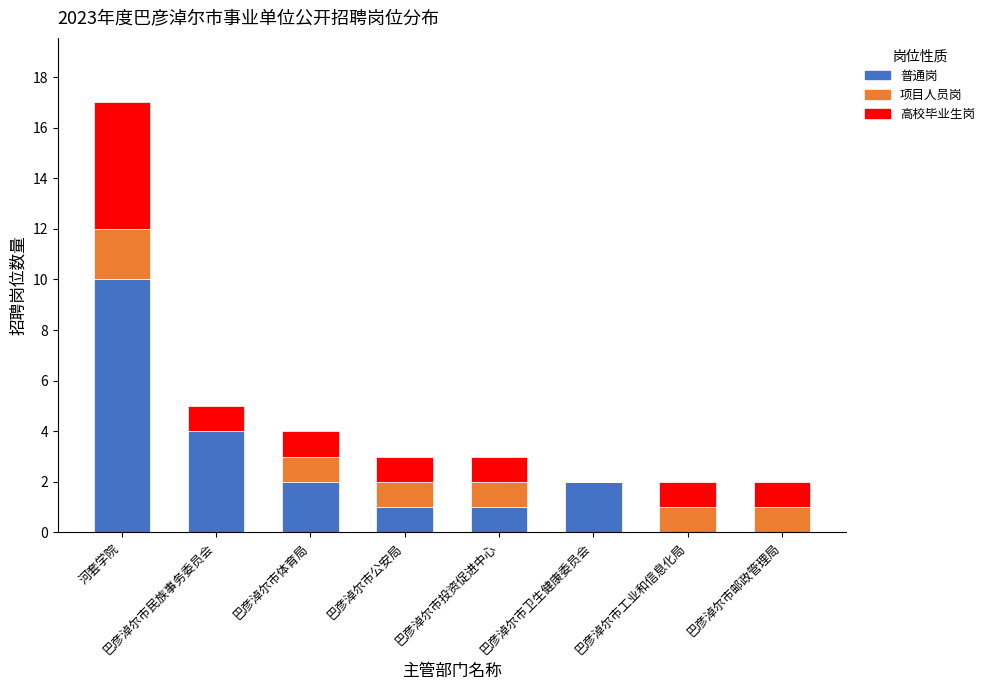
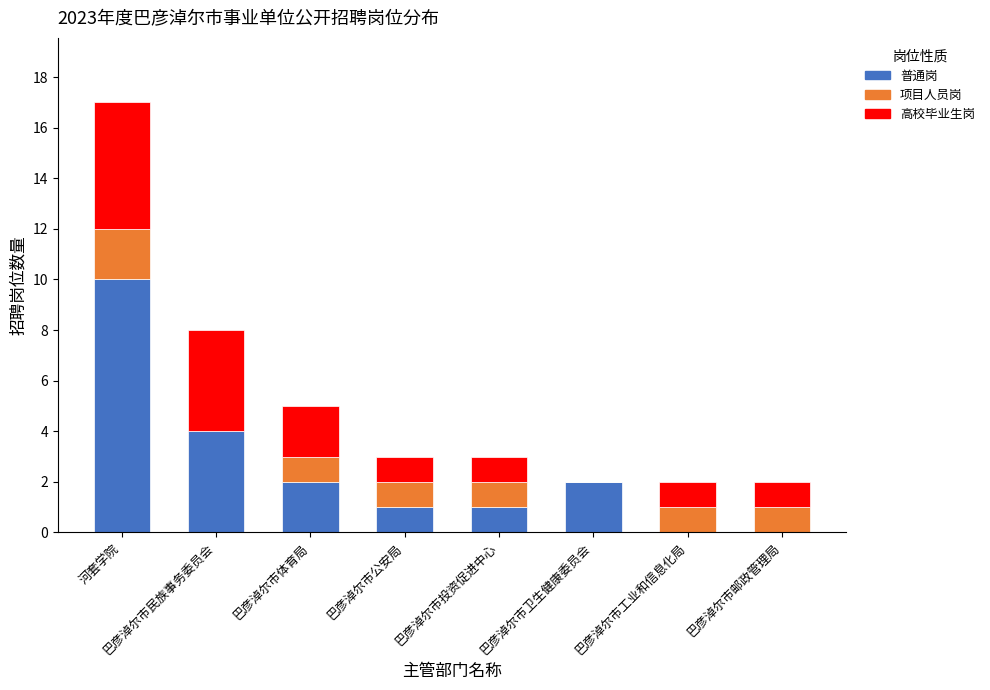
  {
    "普通岗": {
      "河套学院": 10,
      "巴彦淖尔市民族事务委员会": 4,
      "巴彦淖尔市体育局": 2,
      "巴彦淖尔市公安局": 1,
      "巴彦淖尔市投资促进中心": 1,
      "巴彦淖尔市卫生健康委员会": 2,
      "巴彦淖尔市工业和信息化局": 0,
      "巴彦淖尔市邮政管理局": 0
    },
    "项目人员岗": {
      "河套学院": 2,
      "巴彦淖尔市民族事务委员会": 0,
      "巴彦淖尔市体育局": 1,
      "巴彦淖尔市公安局": 1,
      "巴彦淖尔市投资促进中心": 1,
      "巴彦淖尔市卫生健康委员会": 0,
      "巴彦淖尔市工业和信息化局": 1,
      "巴彦淖尔市邮政管理局": 1
    },
    "高校毕业生岗": {
      "河套学院": 5,
-     "巴彦淖尔市民族事务委员会": 1,
-     "巴彦淖尔市体育局": 1,
+     "巴彦淖尔市民族事务委员会": 4,
+     "巴彦淖尔市体育局": 2,
      "巴彦淖尔市公安局": 1,
      "巴彦淖尔市投资促进中心": 1,
      "巴彦淖尔市卫生健康委员会": 0,
      "巴彦淖尔市工业和信息化局": 1,
      "巴彦淖尔市邮政管理局": 1
    }
  }
